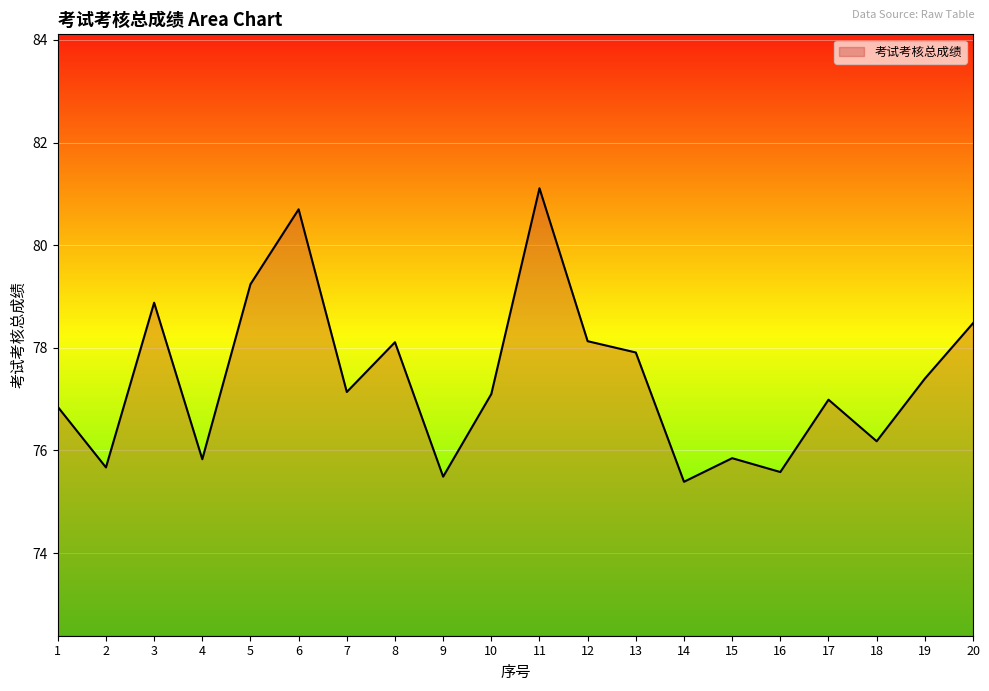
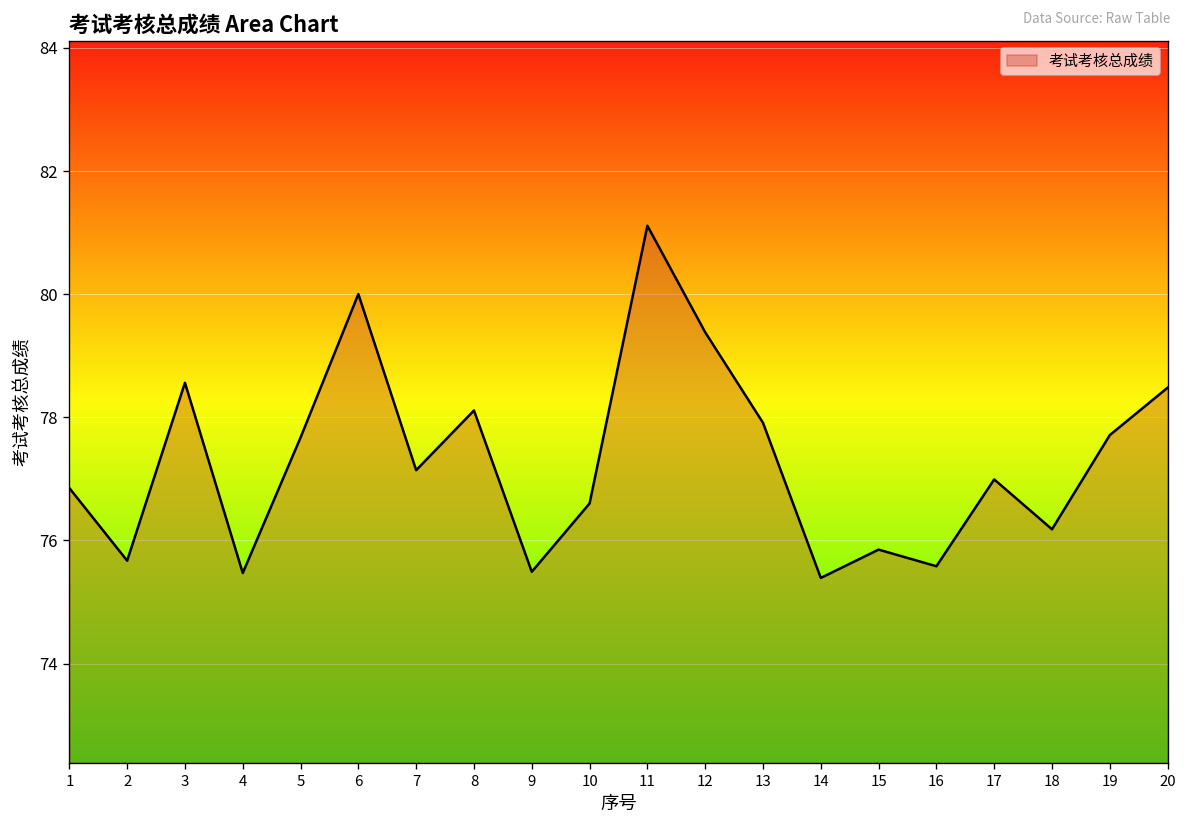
  {
    "1": 76.9,
    "2": 75.7,
-   "3": 78.9,
-   "4": 75.8,
-   "5": 79.2,
-   "6": 80.7,
+   "3": 78.6,
+   "4": 75.5,
+   "5": 77.7,
+   "6": 80.0,
    "7": 77.1,
    "8": 78.1,
    "9": 75.5,
-   "10": 77.1,
+   "10": 76.6,
    "11": 81.1,
-   "12": 78.1,
+   "12": 79.4,
    "13": 77.9,
    "14": 75.4,
    "15": 75.9,
    "16": 75.6,
    "17": 77.0,
    "18": 76.2,
-   "19": 77.4,
+   "19": 77.7,
    "20": 78.5
  }
